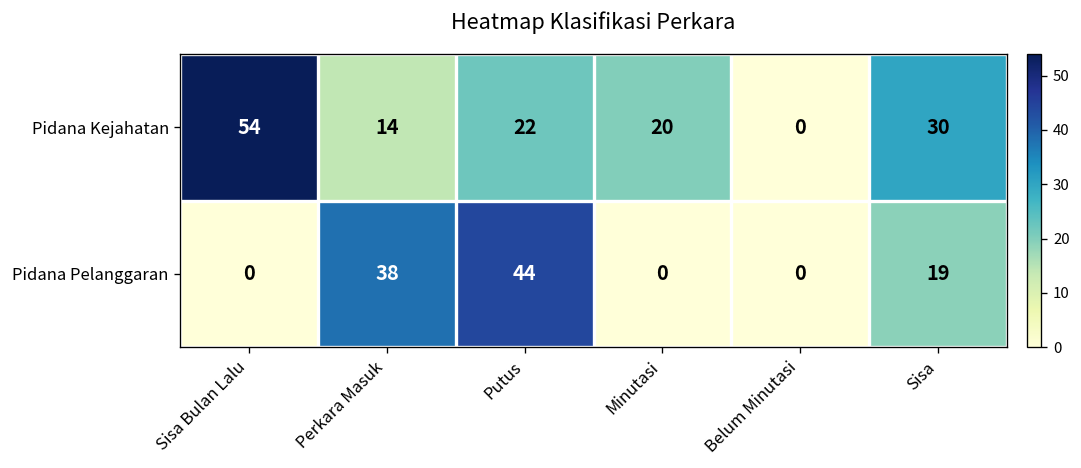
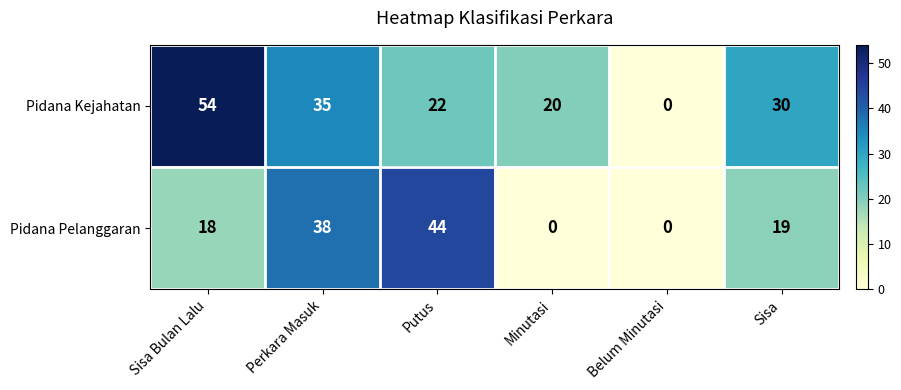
  {
    "Pidana Kejahatan": {
      "Sisa Bulan Lalu": 54,
-     "Perkara Masuk": 14,
+     "Perkara Masuk": 35,
      "Putus": 22,
      "Minutasi": 20,
      "Belum Minutasi": 0,
      "Sisa": 30
    },
    "Pidana Pelanggaran": {
-     "Sisa Bulan Lalu": 0,
+     "Sisa Bulan Lalu": 18,
      "Perkara Masuk": 38,
      "Putus": 44,
      "Minutasi": 0,
      "Belum Minutasi": 0,
      "Sisa": 19
    }
  }
